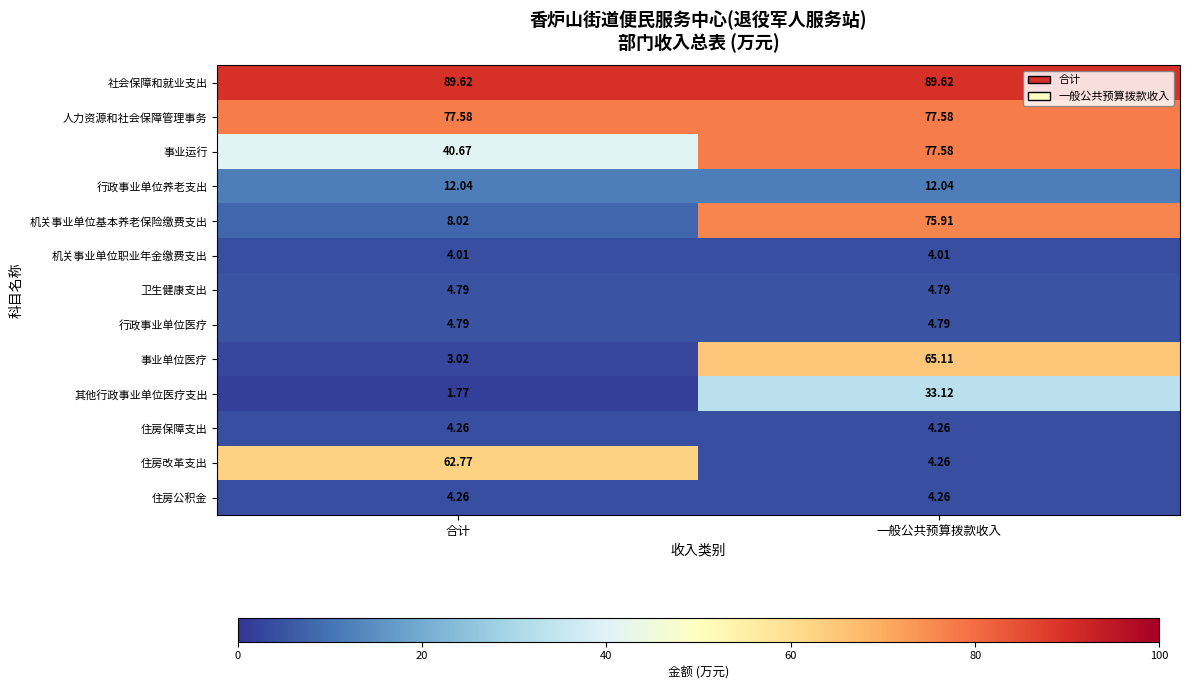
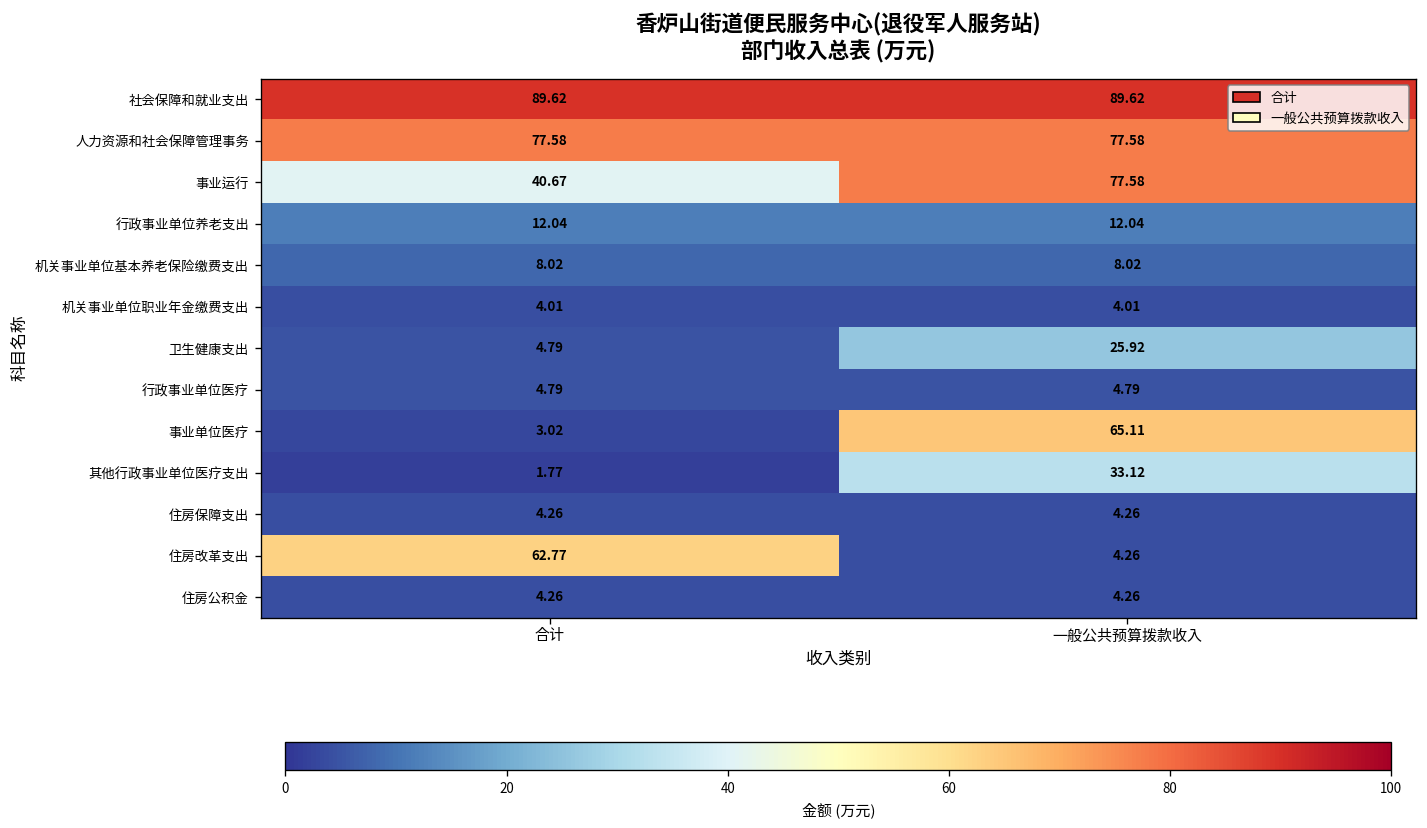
  {
    "社会保障和就业支出": {
      "合计": 89.62,
      "一般公共预算拨款收入": 89.62
    },
    "人力资源和社会保障管理事务": {
      "合计": 77.58,
      "一般公共预算拨款收入": 77.58
    },
    "事业运行": {
      "合计": 40.67,
      "一般公共预算拨款收入": 77.58
    },
    "行政事业单位养老支出": {
      "合计": 12.04,
      "一般公共预算拨款收入": 12.04
    },
    "机关事业单位基本养老保险缴费支出": {
      "合计": 8.02,
-     "一般公共预算拨款收入": 75.91
+     "一般公共预算拨款收入": 8.02
    },
    "机关事业单位职业年金缴费支出": {
      "合计": 4.01,
      "一般公共预算拨款收入": 4.01
    },
    "卫生健康支出": {
      "合计": 4.79,
-     "一般公共预算拨款收入": 4.79
+     "一般公共预算拨款收入": 25.92
    },
    "行政事业单位医疗": {
      "合计": 4.79,
      "一般公共预算拨款收入": 4.79
    },
    "事业单位医疗": {
      "合计": 3.02,
      "一般公共预算拨款收入": 65.11
    },
    "其他行政事业单位医疗支出": {
      "合计": 1.77,
      "一般公共预算拨款收入": 33.12
    },
    "住房保障支出": {
      "合计": 4.26,
      "一般公共预算拨款收入": 4.26
    },
    "住房改革支出": {
      "合计": 62.77,
      "一般公共预算拨款收入": 4.26
    },
    "住房公积金": {
      "合计": 4.26,
      "一般公共预算拨款收入": 4.26
    }
  }
